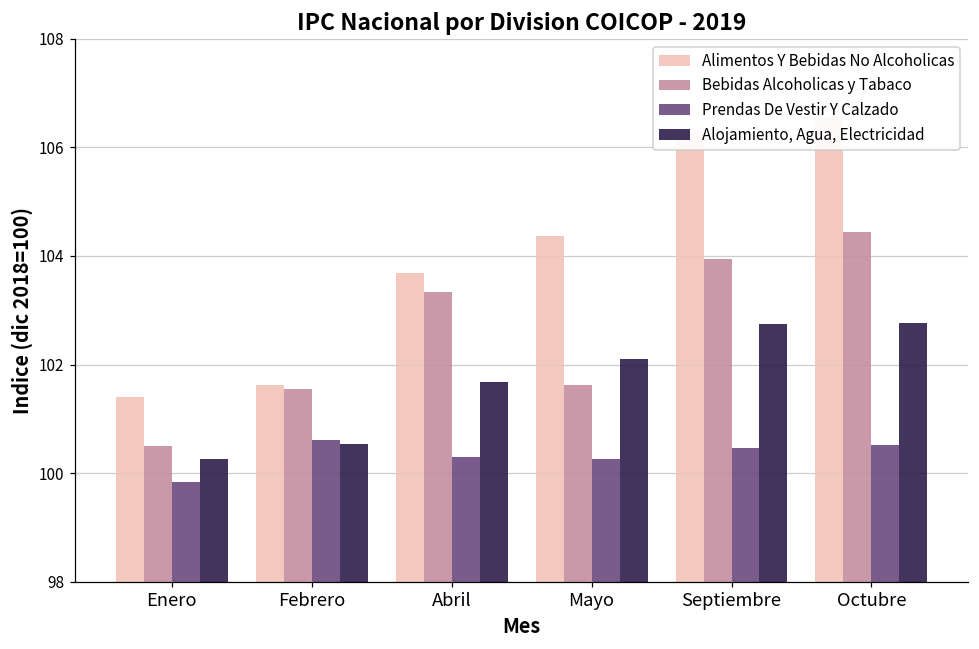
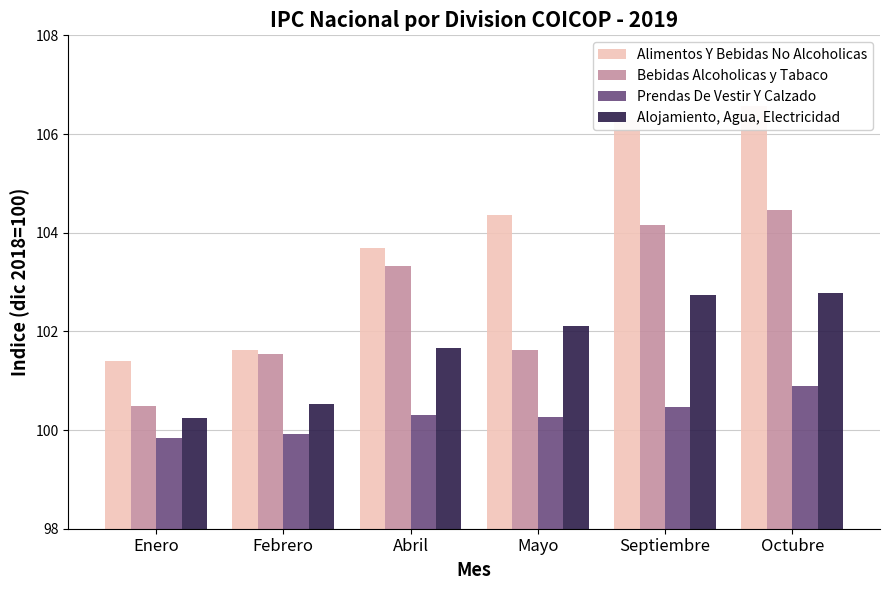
  {
    "Alimentos Y Bebidas No Alcoholicas": {
      "Enero": 101.4,
      "Febrero": 101.6,
      "Abril": 103.7,
      "Mayo": 104.4
    },
    "Bebidas Alcoholicas y Tabaco": {
      "Enero": 100.5,
      "Febrero": 101.5,
      "Abril": 103.3,
      "Mayo": 101.6,
-     "Septiembre": 104.0,
+     "Septiembre": 104.2,
      "Octubre": 104.5
    },
    "Prendas De Vestir Y Calzado": {
      "Enero": 99.8,
-     "Febrero": 100.6,
+     "Febrero": 99.9,
      "Abril": 100.3,
      "Mayo": 100.3,
      "Septiembre": 100.5,
-     "Octubre": 100.5
+     "Octubre": 100.9
    },
    "Alojamiento, Agua, Electricidad": {
      "Enero": 100.3,
      "Febrero": 100.5,
      "Abril": 101.7,
      "Mayo": 102.1,
      "Septiembre": 102.7,
      "Octubre": 102.8
    }
  }
